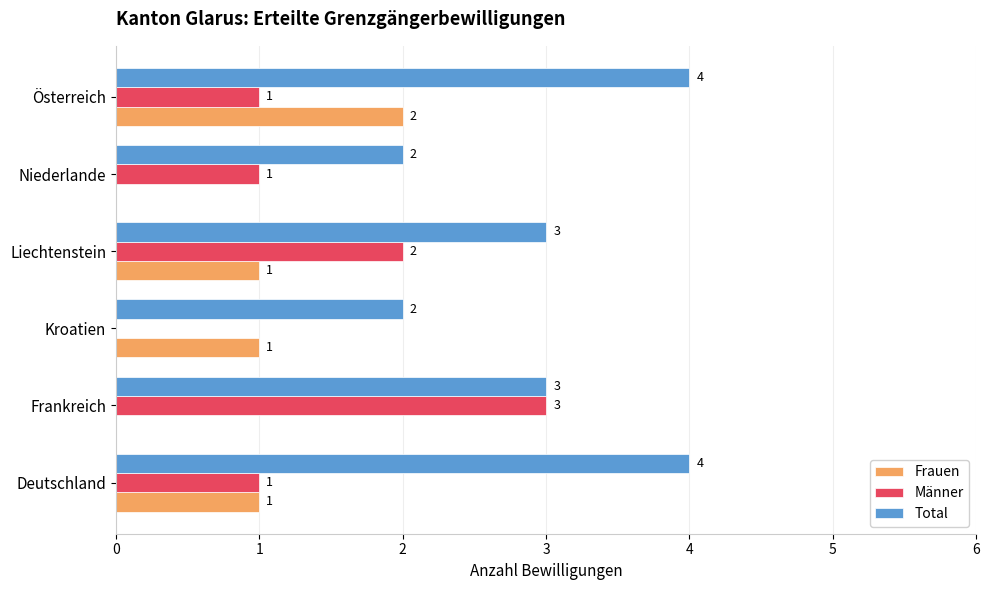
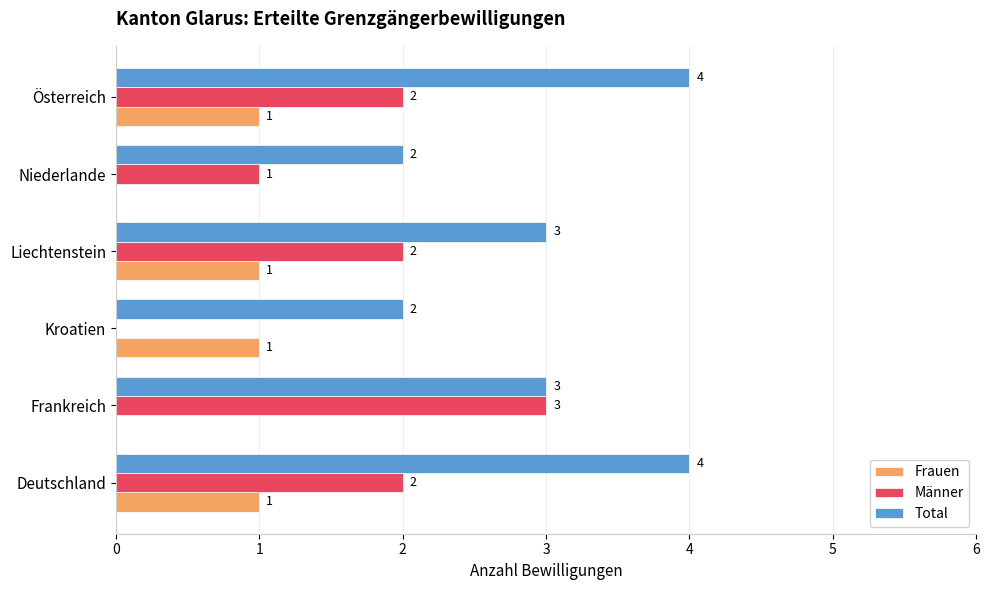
  {
    "Frauen": {
-     "Österreich": 2,
+     "Österreich": 1,
      "Liechtenstein": 1,
      "Kroatien": 1,
      "Deutschland": 1
    },
    "Männer": {
-     "Österreich": 1,
+     "Österreich": 2,
      "Niederlande": 1,
      "Liechtenstein": 2,
      "Frankreich": 3,
-     "Deutschland": 1
+     "Deutschland": 2
    },
    "Total": {
      "Österreich": 4,
      "Niederlande": 2,
      "Liechtenstein": 3,
      "Kroatien": 2,
      "Frankreich": 3,
      "Deutschland": 4
    }
  }
